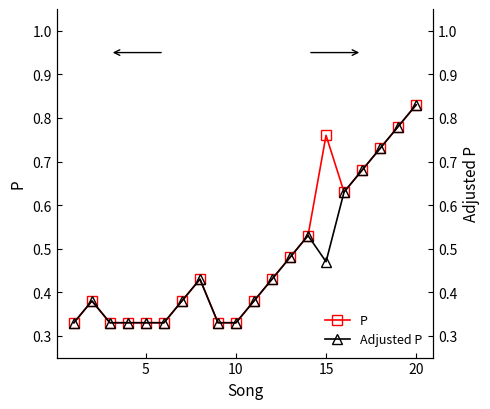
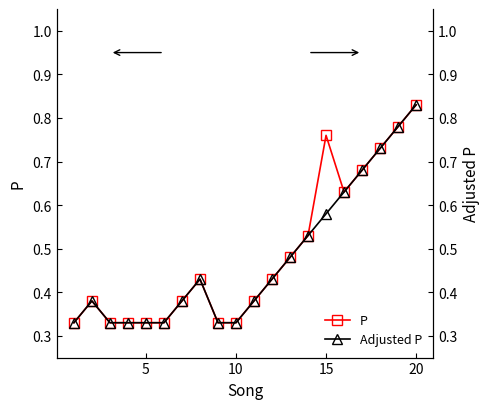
  {
    "P": {
      "5": 0.33,
      "10": 0.33,
      "15": 0.76,
      "20": 0.83
    },
    "Adjusted P": {
      "5": 0.33,
      "10": 0.33,
-     "15": 0.47,
+     "15": 0.58,
      "20": 0.83
    }
  }
